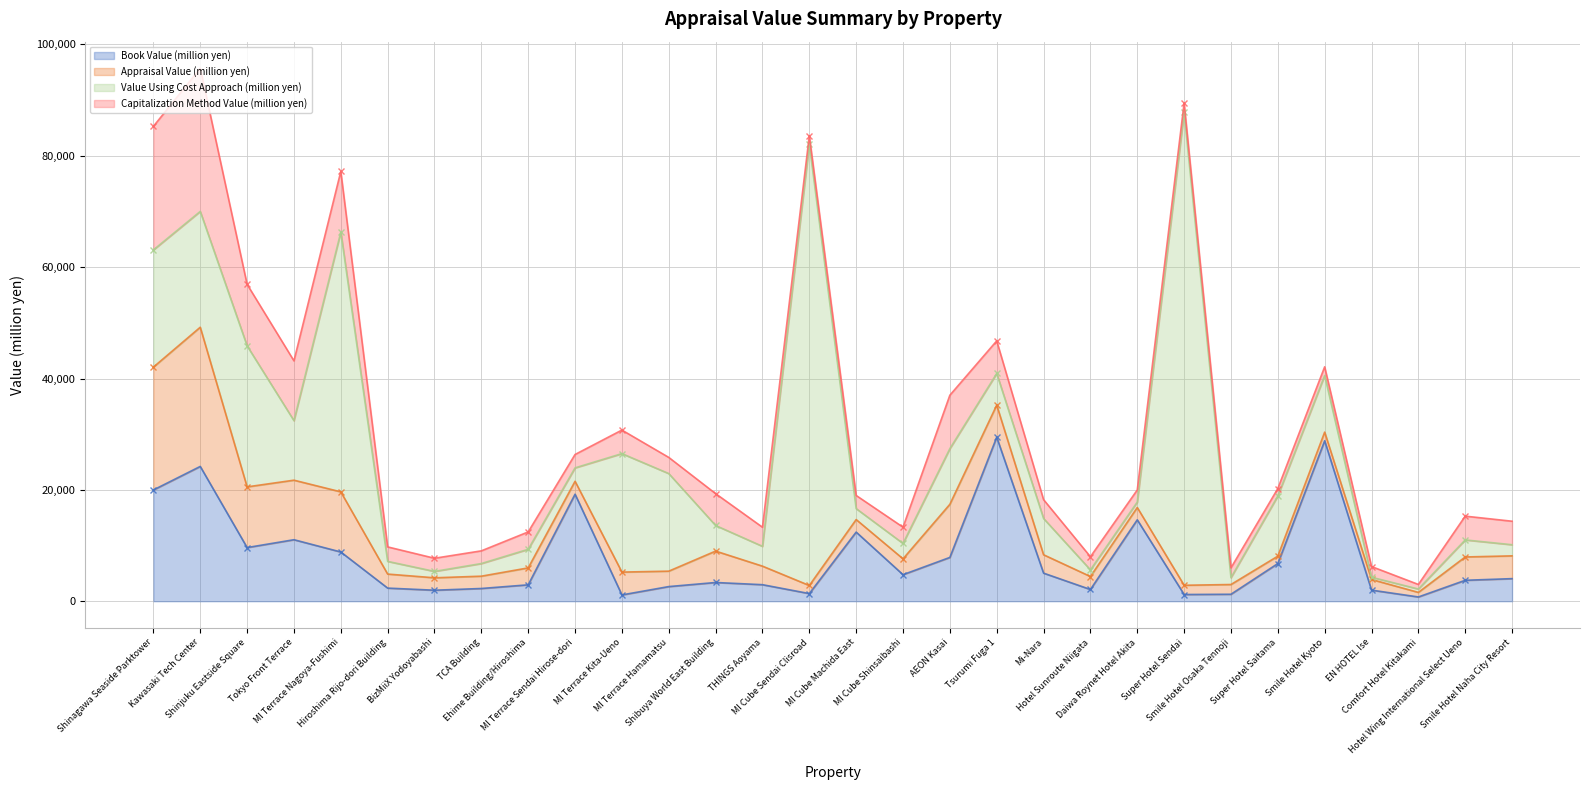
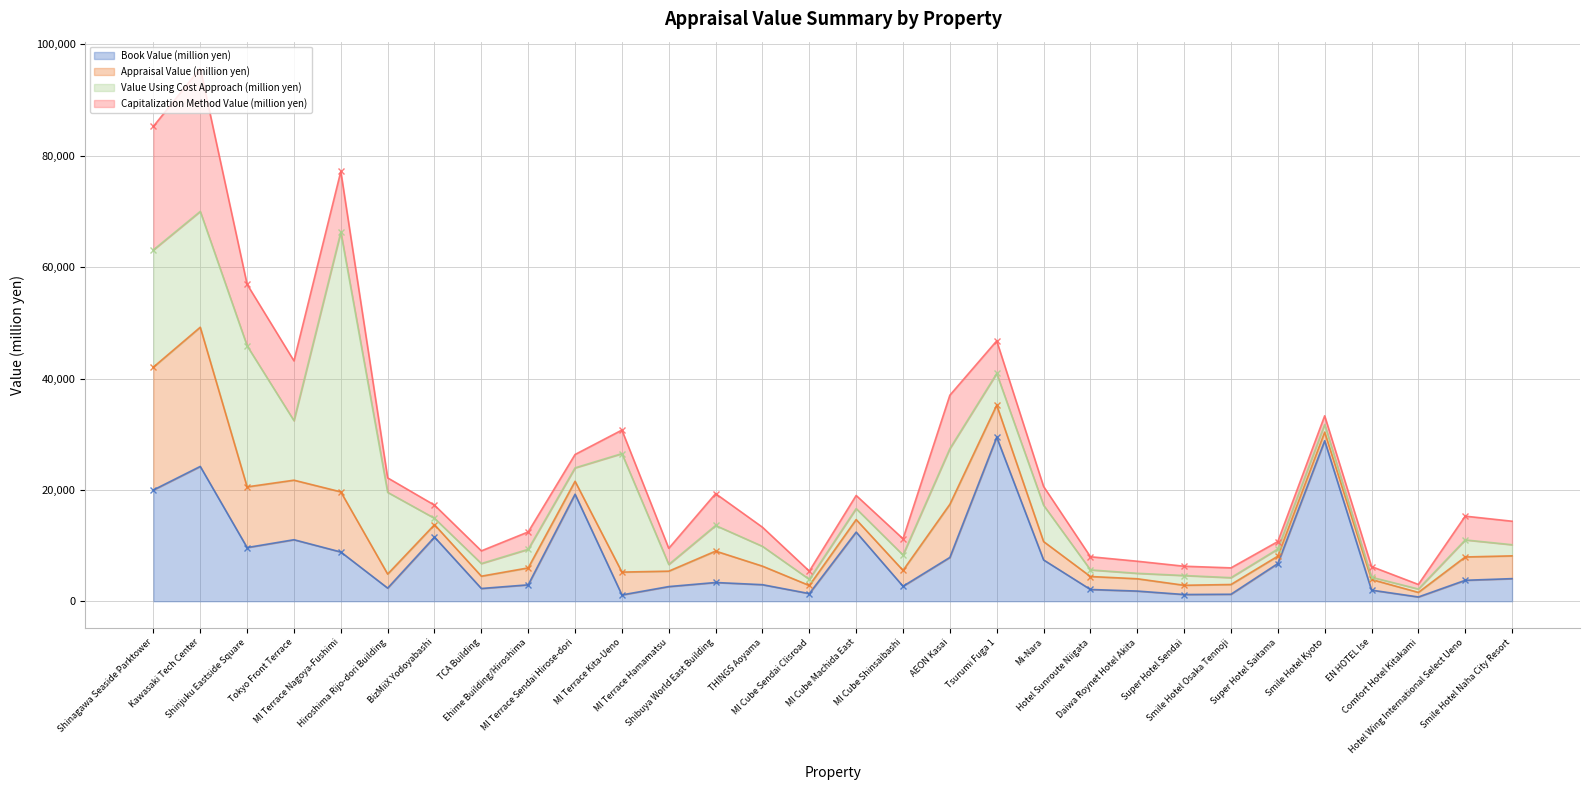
  {
    "Book Value (million yen)": {
      "Shinagawa Seaside Parktower": "20,000",
      "Kawasaki Tech Center": "24,000",
      "Shinjuku Eastside Square": "10,000",
      "Tokyo Front Terrace": "11,000",
      "MI Terrace Nagoya-Fushimi": "9,000",
      "Hiroshima Rijo-dori Building": "2,000",
-     "BizMiiX Yodoyabashi": "2,000",
+     "BizMiiX Yodoyabashi": "12,000",
      "TCA Building": "2,000",
      "Ehime Building/Hiroshima": "3,000",
      "MI Terrace Sendai Hirose-dori": "19,000",
      "MI Terrace Kita-Ueno": "1,000",
      "MI Terrace Hamamatsu": "3,000",
      "Shibuya World East Building": "3,000",
      "THINGS Aoyama": "3,000",
      "MI Cube Sendai Clisroad": "1,000",
      "MI Cube Machida East": "12,000",
-     "MI Cube Shinsaibashi": "5,000",
+     "MI Cube Shinsaibashi": "3,000",
      "AEON Kasai": "8,000",
      "Tsurumi Fuga 1": "29,000",
-     "Mi-Nara": "5,000",
+     "Mi-Nara": "7,000",
      "Hotel Sunroute Niigata": "2,000",
-     "Daiwa Roynet Hotel Akita": "15,000",
+     "Daiwa Roynet Hotel Akita": "2,000",
      "Super Hotel Sendai": "1,000",
      "Smile Hotel Osaka Tennoji": "1,000",
      "Super Hotel Saitama": "7,000",
      "Smile Hotel Kyoto": "29,000",
      "EN HOTEL Ise": "2,000",
      "Comfort Hotel Kitakami": "1,000",
      "Hotel Wing International Select Ueno": "4,000",
      "Smile Hotel Naha City Resort": "4,000"
    },
    "Value Using Cost Approach (million yen)": {
      "Shinagawa Seaside Parktower": "21,000",
      "Kawasaki Tech Center": "21,000",
      "Shinjuku Eastside Square": "25,000",
      "Tokyo Front Terrace": "11,000",
      "MI Terrace Nagoya-Fushimi": "47,000",
-     "Hiroshima Rijo-dori Building": "2,000",
+     "Hiroshima Rijo-dori Building": "15,000",
      "BizMiiX Yodoyabashi": "1,000",
      "TCA Building": "2,000",
      "Ehime Building/Hiroshima": "3,000",
      "MI Terrace Sendai Hirose-dori": "2,000",
      "MI Terrace Kita-Ueno": "21,000",
-     "MI Terrace Hamamatsu": "18,000",
+     "MI Terrace Hamamatsu": "1,000",
      "Shibuya World East Building": "5,000",
      "THINGS Aoyama": "4,000",
-     "MI Cube Sendai Clisroad": "79,000",
+     "MI Cube Sendai Clisroad": "1,000",
      "MI Cube Machida East": "2,000",
      "MI Cube Shinsaibashi": "3,000",
      "AEON Kasai": "10,000",
      "Tsurumi Fuga 1": "6,000",
      "Mi-Nara": "7,000",
      "Hotel Sunroute Niigata": "1,000",
      "Daiwa Roynet Hotel Akita": "1,000",
-     "Super Hotel Sendai": "85,000",
+     "Super Hotel Sendai": "2,000",
      "Smile Hotel Osaka Tennoji": "1,000",
-     "Super Hotel Saitama": "11,000",
-     "Smile Hotel Kyoto": "10,000",
+     "Super Hotel Saitama": "1,000",
+     "Smile Hotel Kyoto": "1,000",
      "Comfort Hotel Kitakami": "1,000",
      "Hotel Wing International Select Ueno": "3,000",
      "Smile Hotel Naha City Resort": "2,000"
    }
  }
